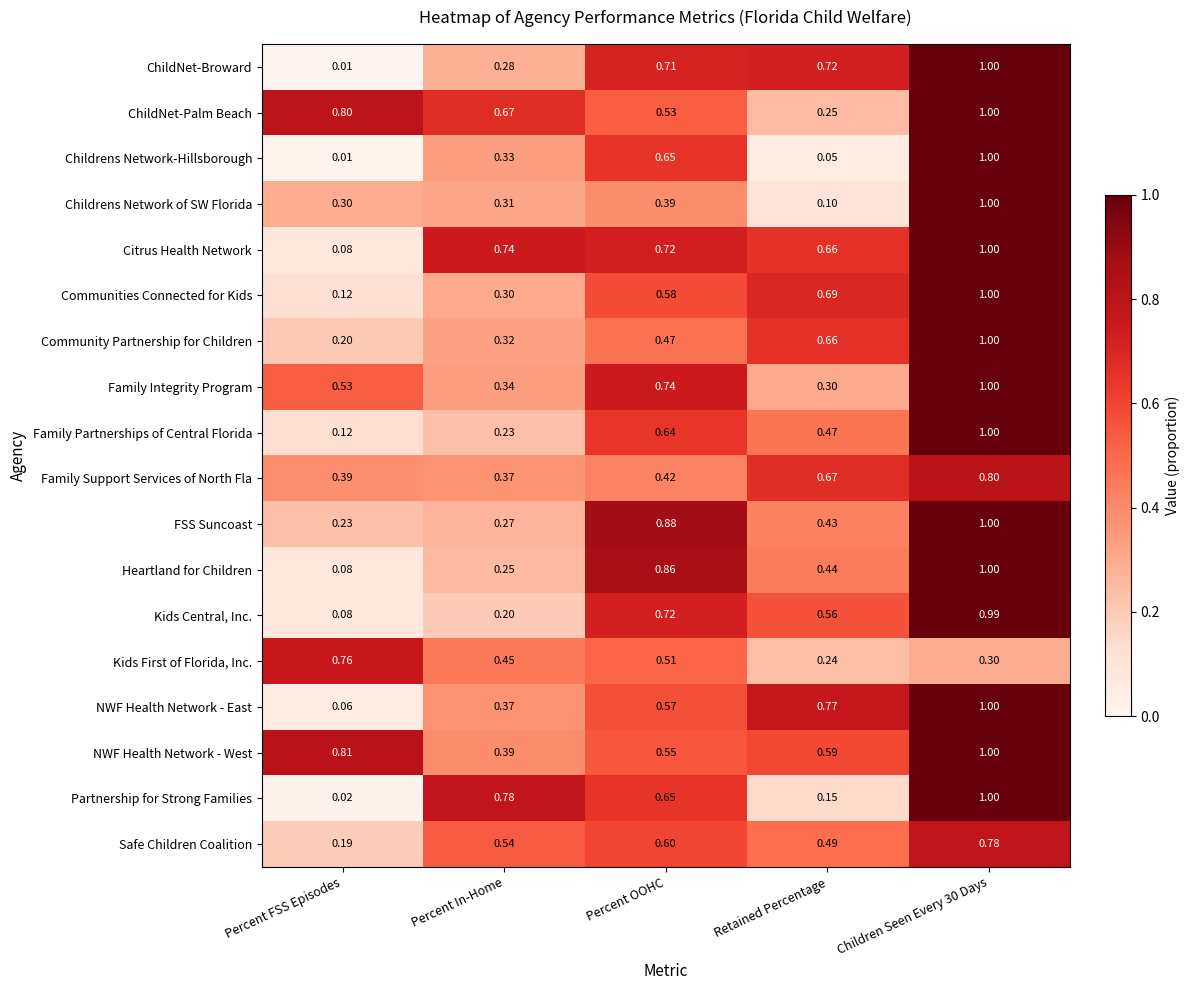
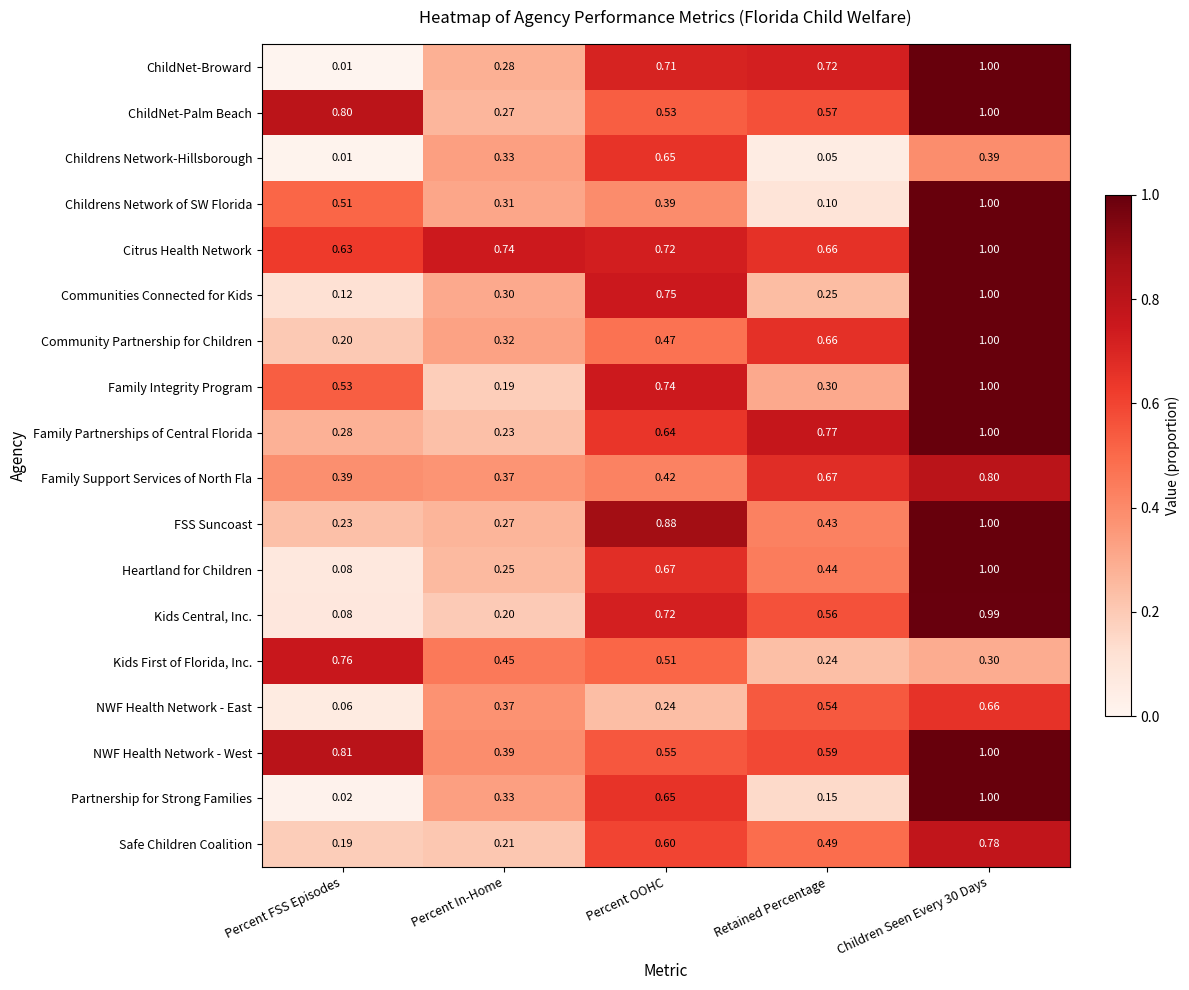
  {
    "ChildNet-Broward": {
      "Percent FSS Episodes": 0.01,
      "Percent In-Home": 0.28,
      "Percent OOHC": 0.71,
      "Retained Percentage": 0.72,
      "Children Seen Every 30 Days": 1.00
    },
    "ChildNet-Palm Beach": {
      "Percent FSS Episodes": 0.80,
-     "Percent In-Home": 0.67,
+     "Percent In-Home": 0.27,
      "Percent OOHC": 0.53,
-     "Retained Percentage": 0.25,
+     "Retained Percentage": 0.57,
      "Children Seen Every 30 Days": 1.00
    },
    "Childrens Network-Hillsborough": {
      "Percent FSS Episodes": 0.01,
      "Percent In-Home": 0.33,
      "Percent OOHC": 0.65,
      "Retained Percentage": 0.05,
-     "Children Seen Every 30 Days": 1.00
+     "Children Seen Every 30 Days": 0.39
    },
    "Childrens Network of SW Florida": {
-     "Percent FSS Episodes": 0.30,
+     "Percent FSS Episodes": 0.51,
      "Percent In-Home": 0.31,
      "Percent OOHC": 0.39,
      "Retained Percentage": 0.10,
      "Children Seen Every 30 Days": 1.00
    },
    "Citrus Health Network": {
-     "Percent FSS Episodes": 0.08,
+     "Percent FSS Episodes": 0.63,
      "Percent In-Home": 0.74,
      "Percent OOHC": 0.72,
      "Retained Percentage": 0.66,
      "Children Seen Every 30 Days": 1.00
    },
    "Communities Connected for Kids": {
      "Percent FSS Episodes": 0.12,
      "Percent In-Home": 0.30,
-     "Percent OOHC": 0.58,
-     "Retained Percentage": 0.69,
+     "Percent OOHC": 0.75,
+     "Retained Percentage": 0.25,
      "Children Seen Every 30 Days": 1.00
    },
    "Community Partnership for Children": {
      "Percent FSS Episodes": 0.20,
      "Percent In-Home": 0.32,
      "Percent OOHC": 0.47,
      "Retained Percentage": 0.66,
      "Children Seen Every 30 Days": 1.00
    },
    "Family Integrity Program": {
      "Percent FSS Episodes": 0.53,
-     "Percent In-Home": 0.34,
+     "Percent In-Home": 0.19,
      "Percent OOHC": 0.74,
      "Retained Percentage": 0.30,
      "Children Seen Every 30 Days": 1.00
    },
    "Family Partnerships of Central Florida": {
-     "Percent FSS Episodes": 0.12,
+     "Percent FSS Episodes": 0.28,
      "Percent In-Home": 0.23,
      "Percent OOHC": 0.64,
-     "Retained Percentage": 0.47,
+     "Retained Percentage": 0.77,
      "Children Seen Every 30 Days": 1.00
    },
    "Family Support Services of North Fla": {
      "Percent FSS Episodes": 0.39,
      "Percent In-Home": 0.37,
      "Percent OOHC": 0.42,
      "Retained Percentage": 0.67,
      "Children Seen Every 30 Days": 0.80
    },
    "FSS Suncoast": {
      "Percent FSS Episodes": 0.23,
      "Percent In-Home": 0.27,
      "Percent OOHC": 0.88,
      "Retained Percentage": 0.43,
      "Children Seen Every 30 Days": 1.00
    },
    "Heartland for Children": {
      "Percent FSS Episodes": 0.08,
      "Percent In-Home": 0.25,
-     "Percent OOHC": 0.86,
+     "Percent OOHC": 0.67,
      "Retained Percentage": 0.44,
      "Children Seen Every 30 Days": 1.00
    },
    "Kids Central, Inc.": {
      "Percent FSS Episodes": 0.08,
      "Percent In-Home": 0.20,
      "Percent OOHC": 0.72,
      "Retained Percentage": 0.56,
      "Children Seen Every 30 Days": 0.99
    },
    "Kids First of Florida, Inc.": {
      "Percent FSS Episodes": 0.76,
      "Percent In-Home": 0.45,
      "Percent OOHC": 0.51,
      "Retained Percentage": 0.24,
      "Children Seen Every 30 Days": 0.30
    },
    "NWF Health Network - East": {
      "Percent FSS Episodes": 0.06,
      "Percent In-Home": 0.37,
-     "Percent OOHC": 0.57,
-     "Retained Percentage": 0.77,
-     "Children Seen Every 30 Days": 1.00
+     "Percent OOHC": 0.24,
+     "Retained Percentage": 0.54,
+     "Children Seen Every 30 Days": 0.66
    },
    "NWF Health Network - West": {
      "Percent FSS Episodes": 0.81,
      "Percent In-Home": 0.39,
      "Percent OOHC": 0.55,
      "Retained Percentage": 0.59,
      "Children Seen Every 30 Days": 1.00
    },
    "Partnership for Strong Families": {
      "Percent FSS Episodes": 0.02,
-     "Percent In-Home": 0.78,
+     "Percent In-Home": 0.33,
      "Percent OOHC": 0.65,
      "Retained Percentage": 0.15,
      "Children Seen Every 30 Days": 1.00
    },
    "Safe Children Coalition": {
      "Percent FSS Episodes": 0.19,
-     "Percent In-Home": 0.54,
+     "Percent In-Home": 0.21,
      "Percent OOHC": 0.60,
      "Retained Percentage": 0.49,
      "Children Seen Every 30 Days": 0.78
    }
  }
